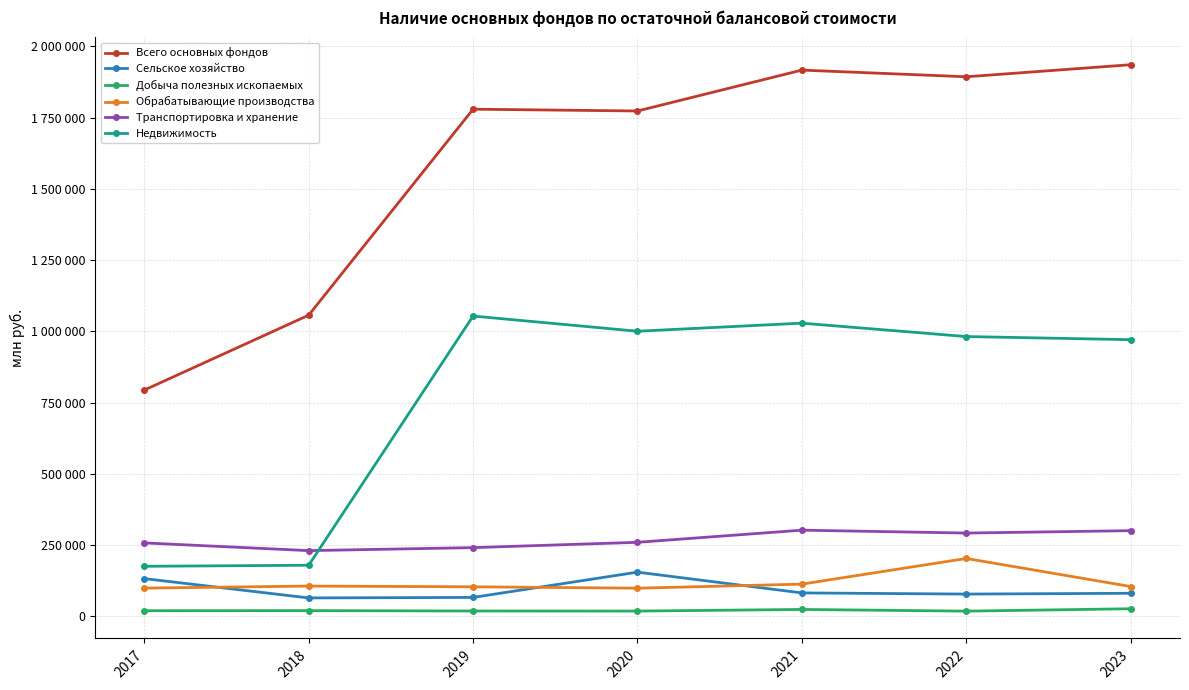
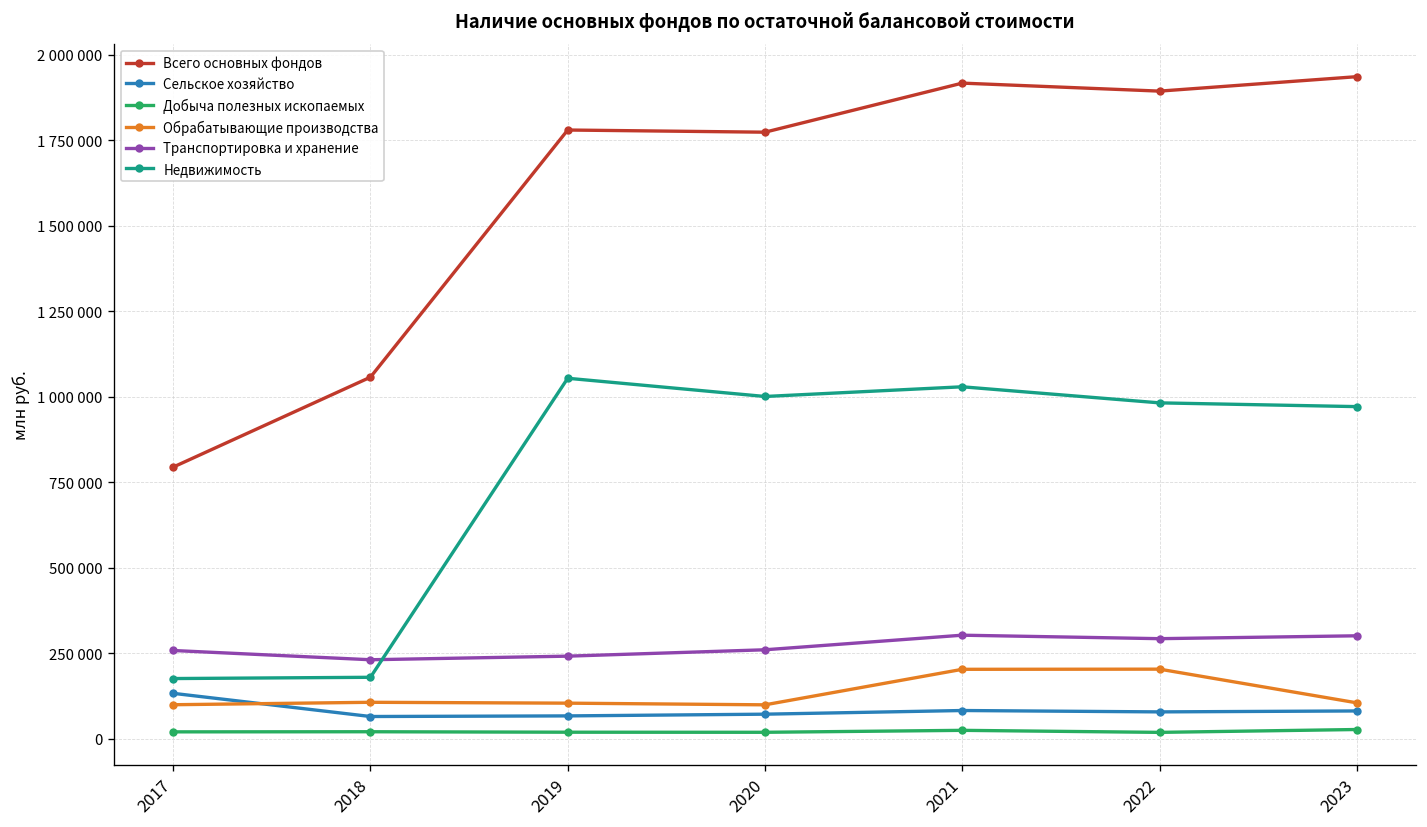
  {
    "Всего основных фондов": {
      "2017": 790000,
      "2018": 1060000,
      "2019": 1780000,
      "2020": 1770000,
      "2021": 1920000,
      "2022": 1890000,
      "2023": 1940000
    },
    "Сельское хозяйство": {
      "2017": 130000,
      "2018": 60000,
      "2019": 70000,
-     "2020": 150000,
+     "2020": 70000,
      "2021": 80000,
      "2022": 80000,
      "2023": 80000
    },
    "Обрабатывающие производства": {
      "2017": 100000,
      "2018": 110000,
      "2019": 100000,
      "2020": 100000,
-     "2021": 110000,
+     "2021": 200000,
      "2022": 200000,
      "2023": 100000
    },
    "Транспортировка и хранение": {
      "2017": 260000,
      "2018": 230000,
      "2019": 240000,
      "2020": 260000,
      "2021": 300000,
      "2022": 290000,
      "2023": 300000
    }
  }
